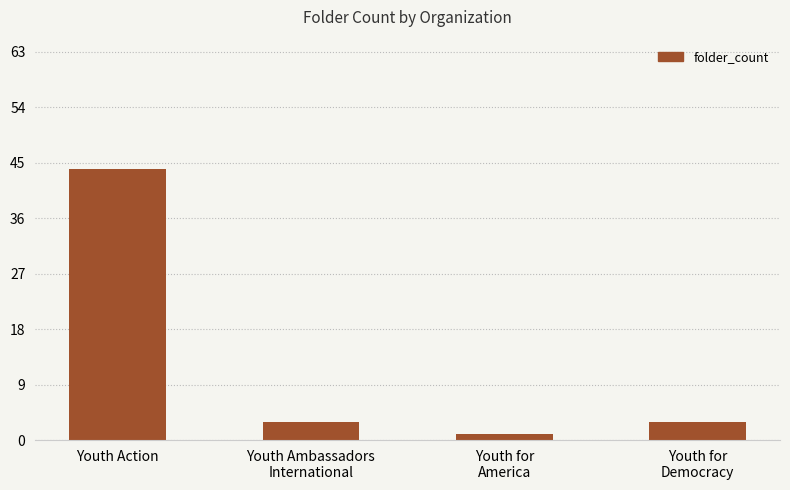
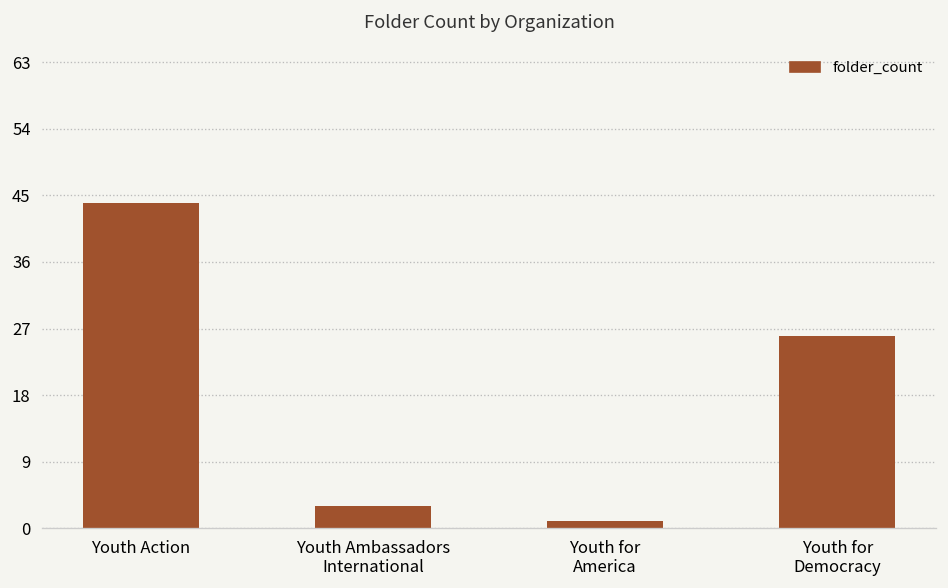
  {
    "Youth Action": 44,
    "Youth Ambassadors International": 3,
    "Youth for America": 1,
-   "Youth for Democracy": 3
+   "Youth for Democracy": 26
  }
